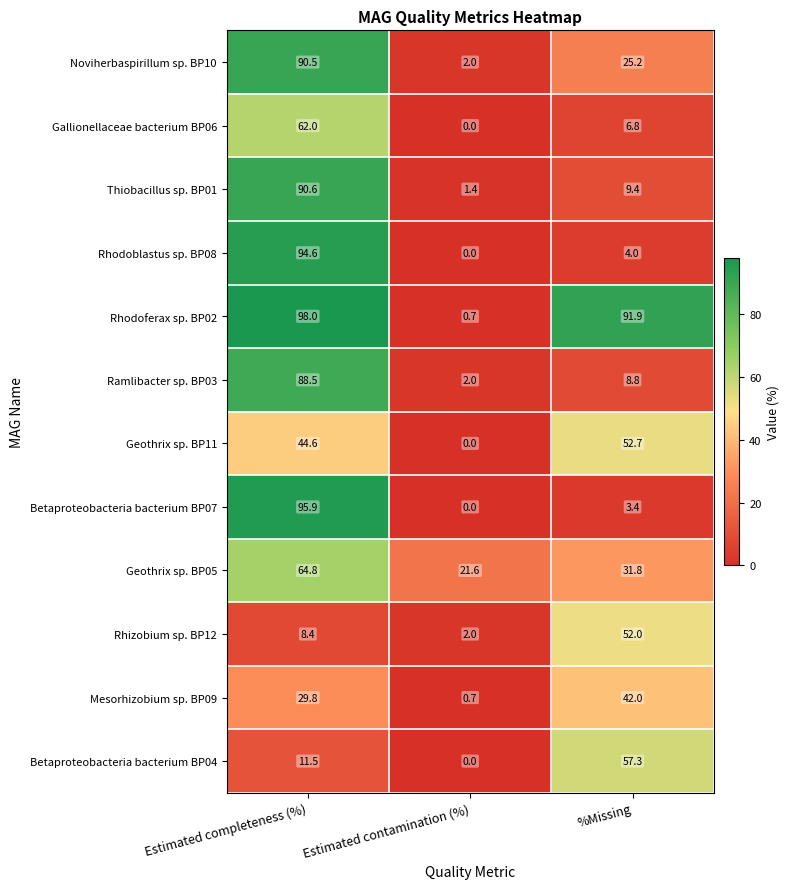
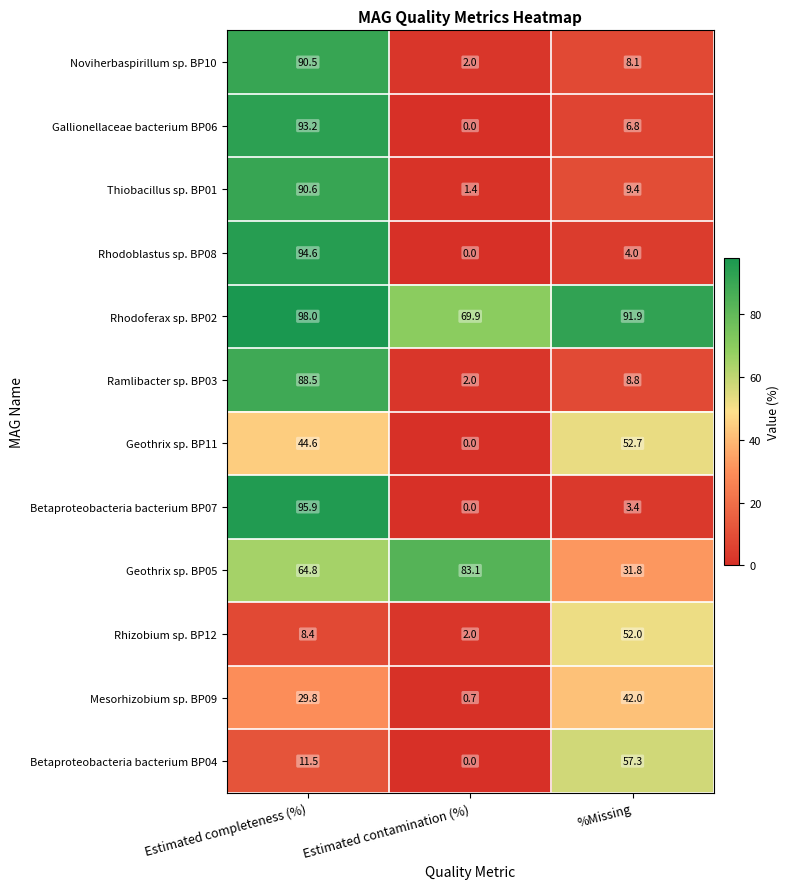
  {
    "Noviherbaspirillum sp. BP10": {
-     "%Missing": 25.2
+     "%Missing": 8.1
    },
    "Gallionellaceae bacterium BP06": {
-     "Estimated completeness (%)": 62.0
+     "Estimated completeness (%)": 93.2
    },
    "Rhodoferax sp. BP02": {
-     "Estimated contamination (%)": 0.7
+     "Estimated contamination (%)": 69.9
    },
    "Geothrix sp. BP05": {
-     "Estimated contamination (%)": 21.6
+     "Estimated contamination (%)": 83.1
    }
  }
